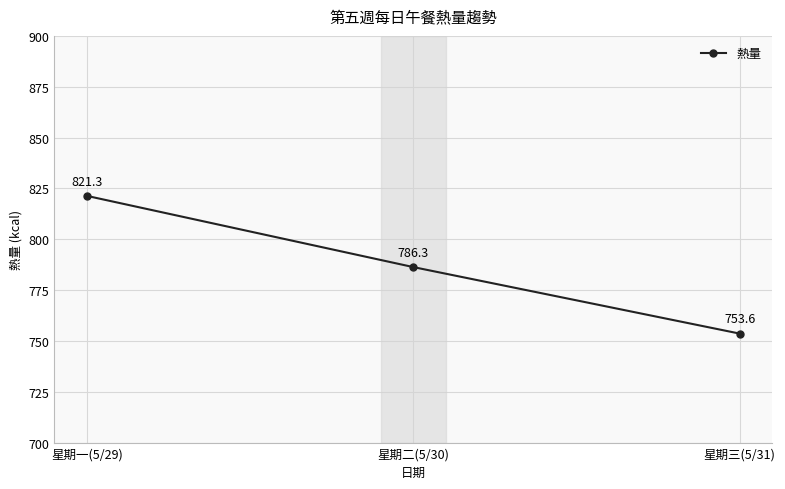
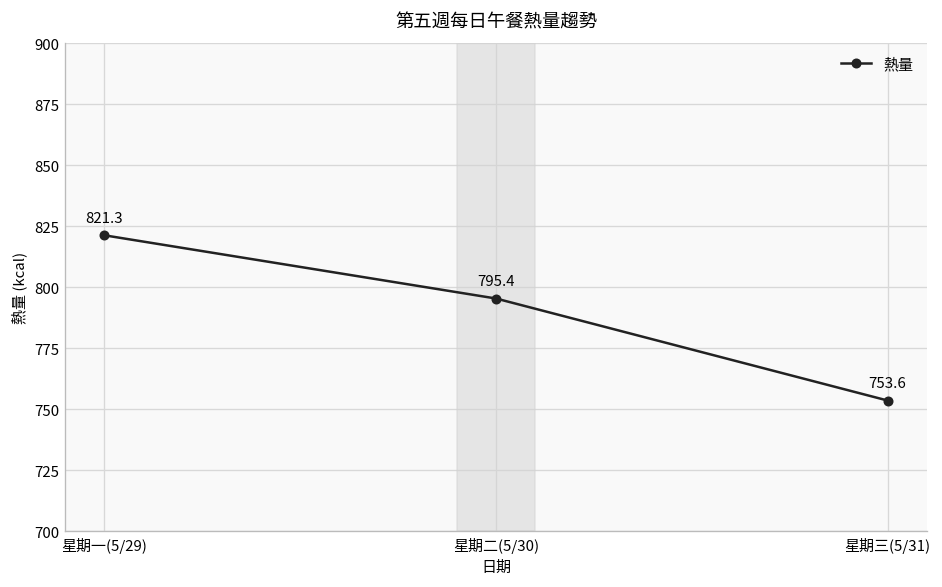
  {
    "星期一(5/29)": 821.3,
-   "星期二(5/30)": 786.3,
+   "星期二(5/30)": 795.4,
    "星期三(5/31)": 753.6
  }
